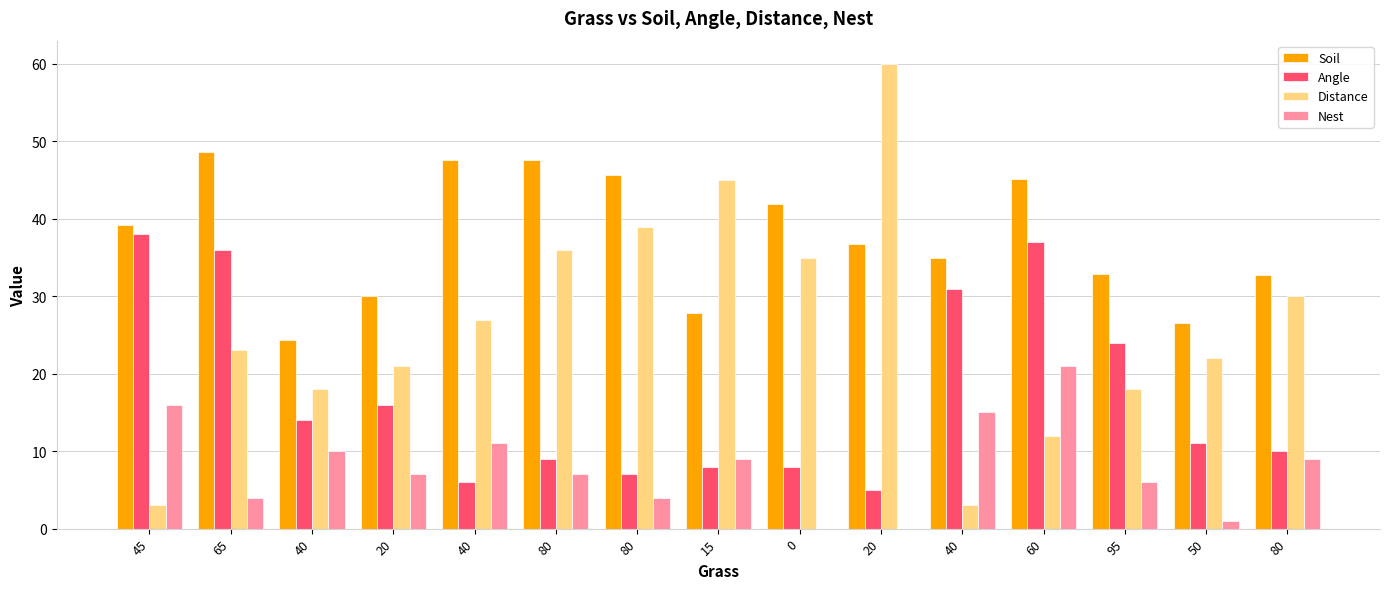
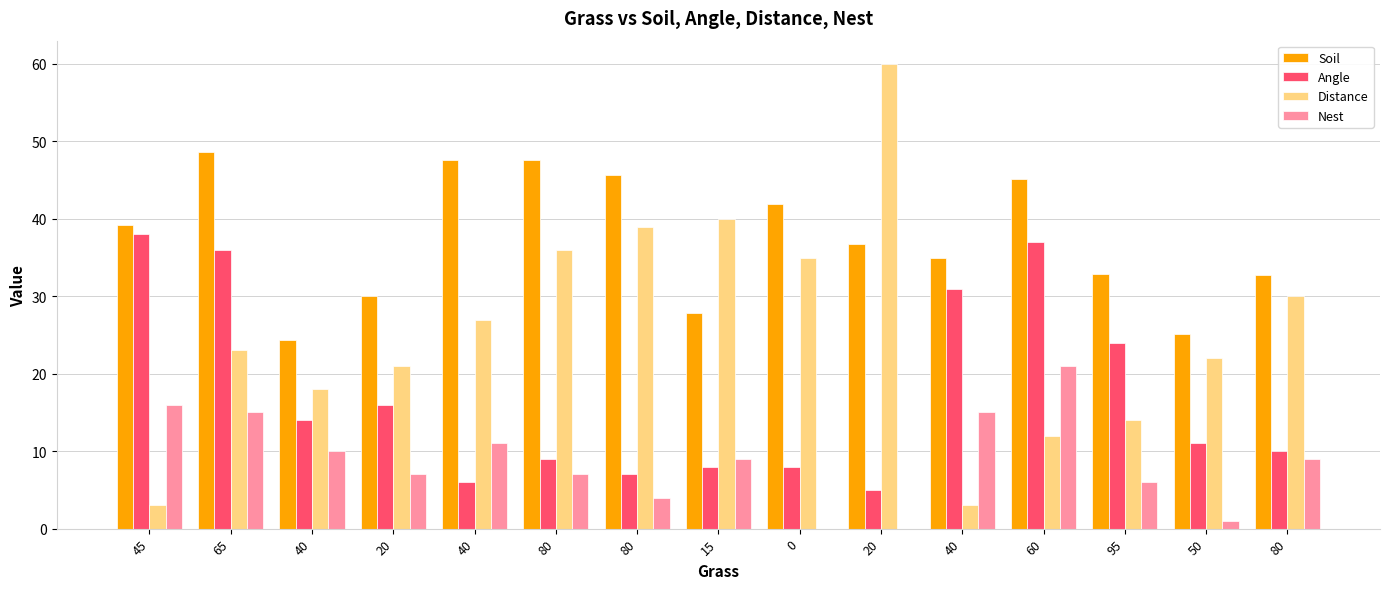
  {
    "Soil": {
      "45": 39,
      "65": 49,
      "15": 28,
      "0": 42,
      "60": 45,
      "95": 33,
-     "50": 27
+     "50": 25
    },
    "Angle": {
      "45": 38,
      "65": 36,
      "15": 8,
      "0": 8,
      "60": 37,
      "95": 24,
      "50": 11
    },
    "Distance": {
      "45": 3,
      "65": 23,
-     "15": 45,
+     "15": 40,
      "0": 35,
      "60": 12,
-     "95": 18,
+     "95": 14,
      "50": 22
    },
    "Nest": {
      "45": 16,
-     "65": 4,
+     "65": 15,
      "15": 9,
      "0": 0,
      "60": 21,
      "95": 6,
      "50": 1
    }
  }
